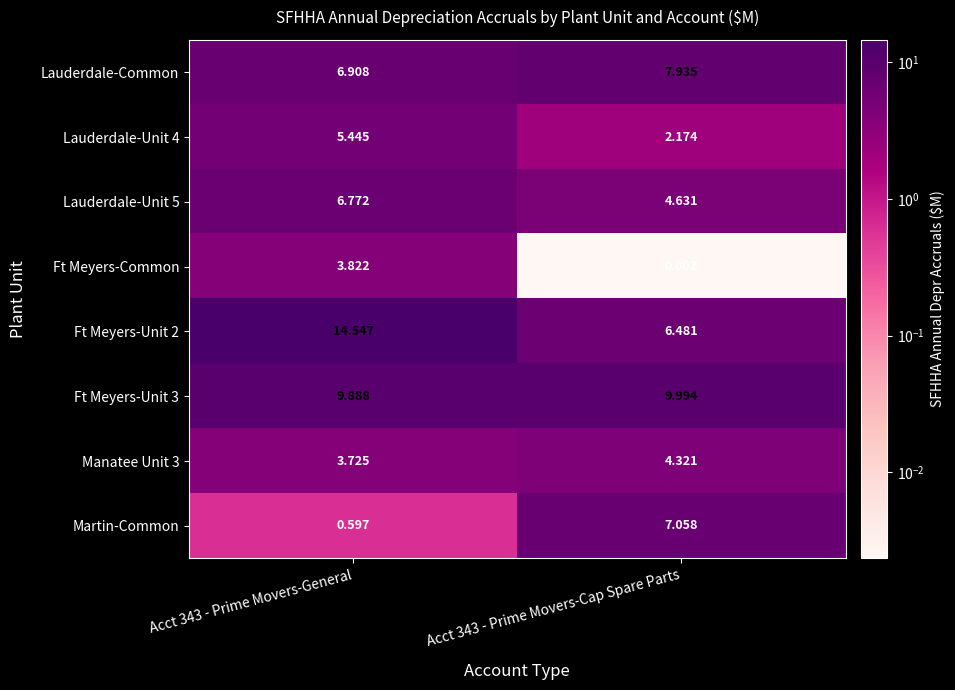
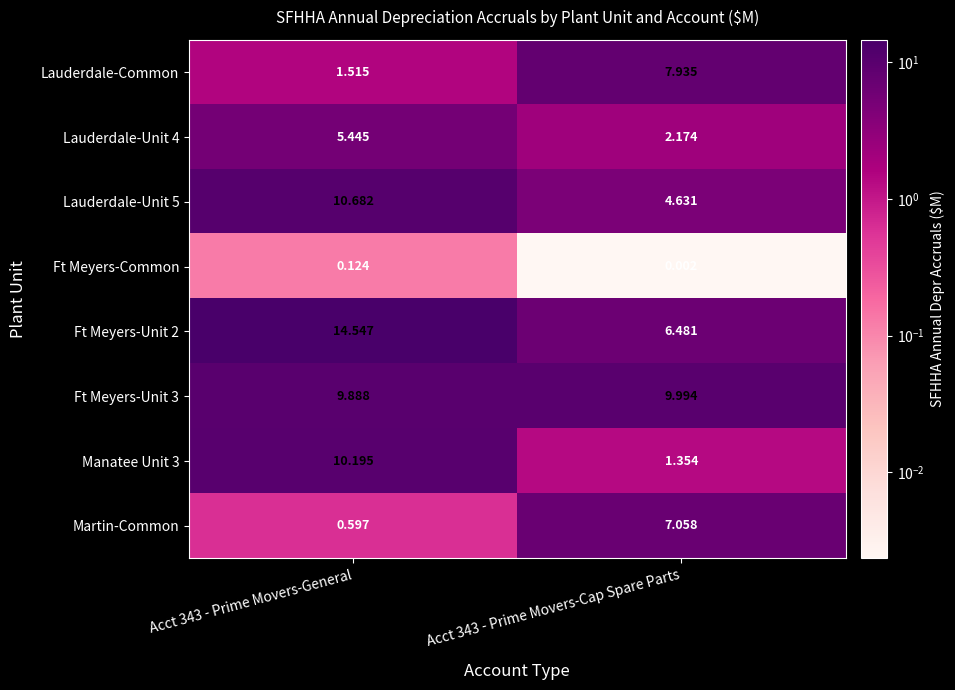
  {
    "Lauderdale-Common": {
-     "Acct 343 - Prime Movers-General": 6.908,
+     "Acct 343 - Prime Movers-General": 1.515,
      "Acct 343 - Prime Movers-Cap Spare Parts": 7.935
    },
    "Lauderdale-Unit 4": {
      "Acct 343 - Prime Movers-General": 5.445,
      "Acct 343 - Prime Movers-Cap Spare Parts": 2.174
    },
    "Lauderdale-Unit 5": {
-     "Acct 343 - Prime Movers-General": 6.772,
+     "Acct 343 - Prime Movers-General": 10.682,
      "Acct 343 - Prime Movers-Cap Spare Parts": 4.631
    },
    "Ft Meyers-Common": {
-     "Acct 343 - Prime Movers-General": 3.822
+     "Acct 343 - Prime Movers-General": 0.124
    },
    "Ft Meyers-Unit 2": {
      "Acct 343 - Prime Movers-General": 14.547,
      "Acct 343 - Prime Movers-Cap Spare Parts": 6.481
    },
    "Ft Meyers-Unit 3": {
      "Acct 343 - Prime Movers-General": 9.888,
      "Acct 343 - Prime Movers-Cap Spare Parts": 9.994
    },
    "Manatee Unit 3": {
-     "Acct 343 - Prime Movers-General": 3.725,
-     "Acct 343 - Prime Movers-Cap Spare Parts": 4.321
+     "Acct 343 - Prime Movers-General": 10.195,
+     "Acct 343 - Prime Movers-Cap Spare Parts": 1.354
    },
    "Martin-Common": {
      "Acct 343 - Prime Movers-General": 0.597,
      "Acct 343 - Prime Movers-Cap Spare Parts": 7.058
    }
  }
